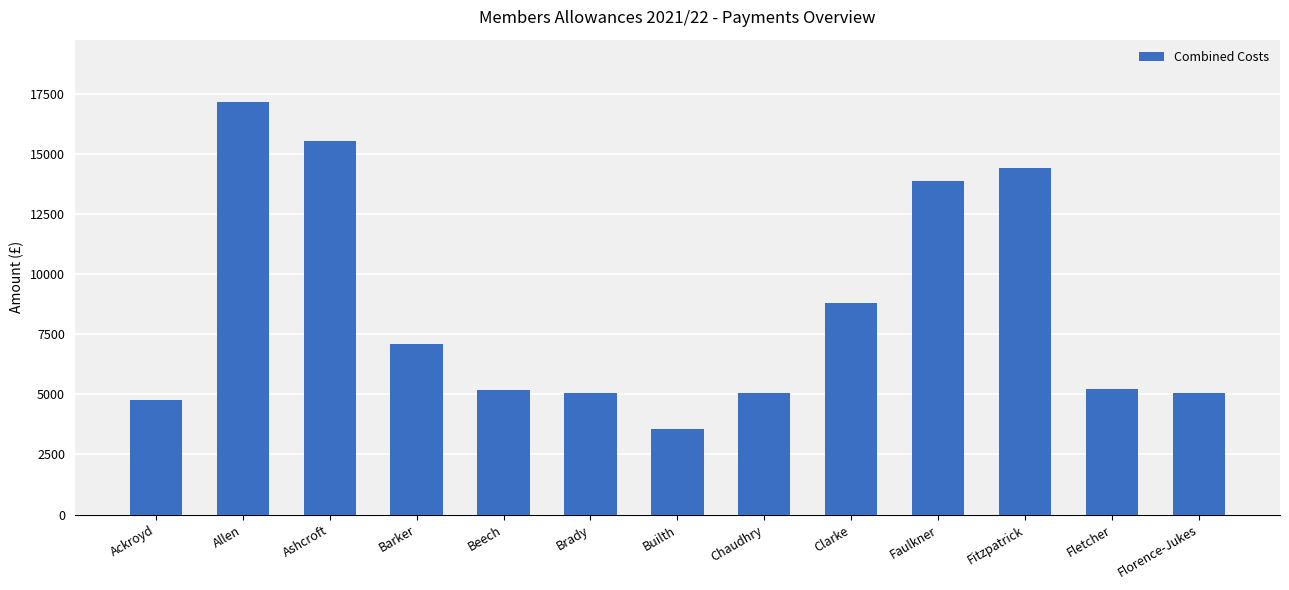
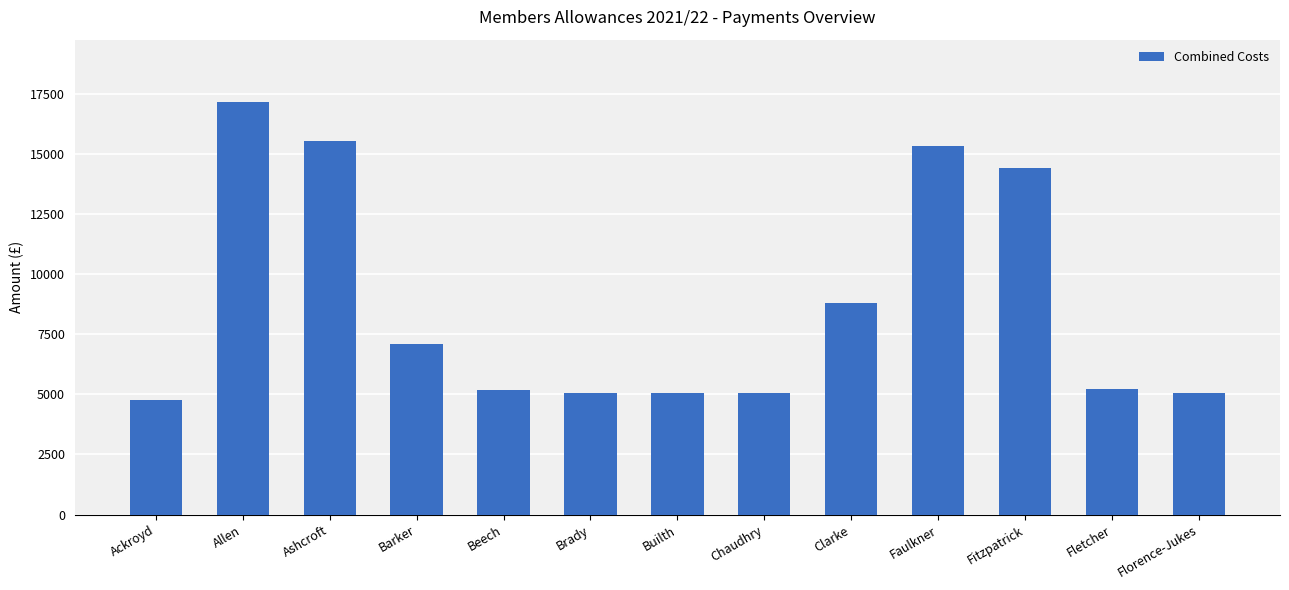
  {
    "Ackroyd": 4800,
    "Allen": 17200,
    "Ashcroft": 15500,
    "Barker": 7100,
    "Beech": 5200,
    "Brady": 5000,
-   "Builth": 3600,
+   "Builth": 5000,
    "Chaudhry": 5100,
    "Clarke": 8800,
-   "Faulkner": 13900,
+   "Faulkner": 15300,
    "Fitzpatrick": 14400,
    "Fletcher": 5200,
    "Florence-Jukes": 5100
  }
